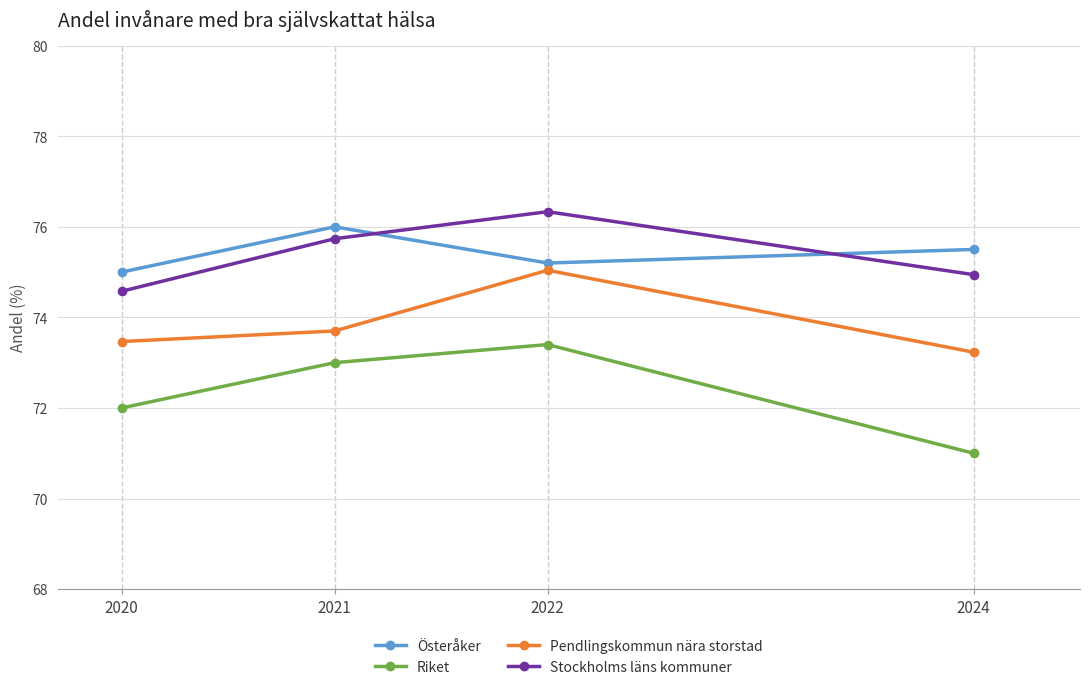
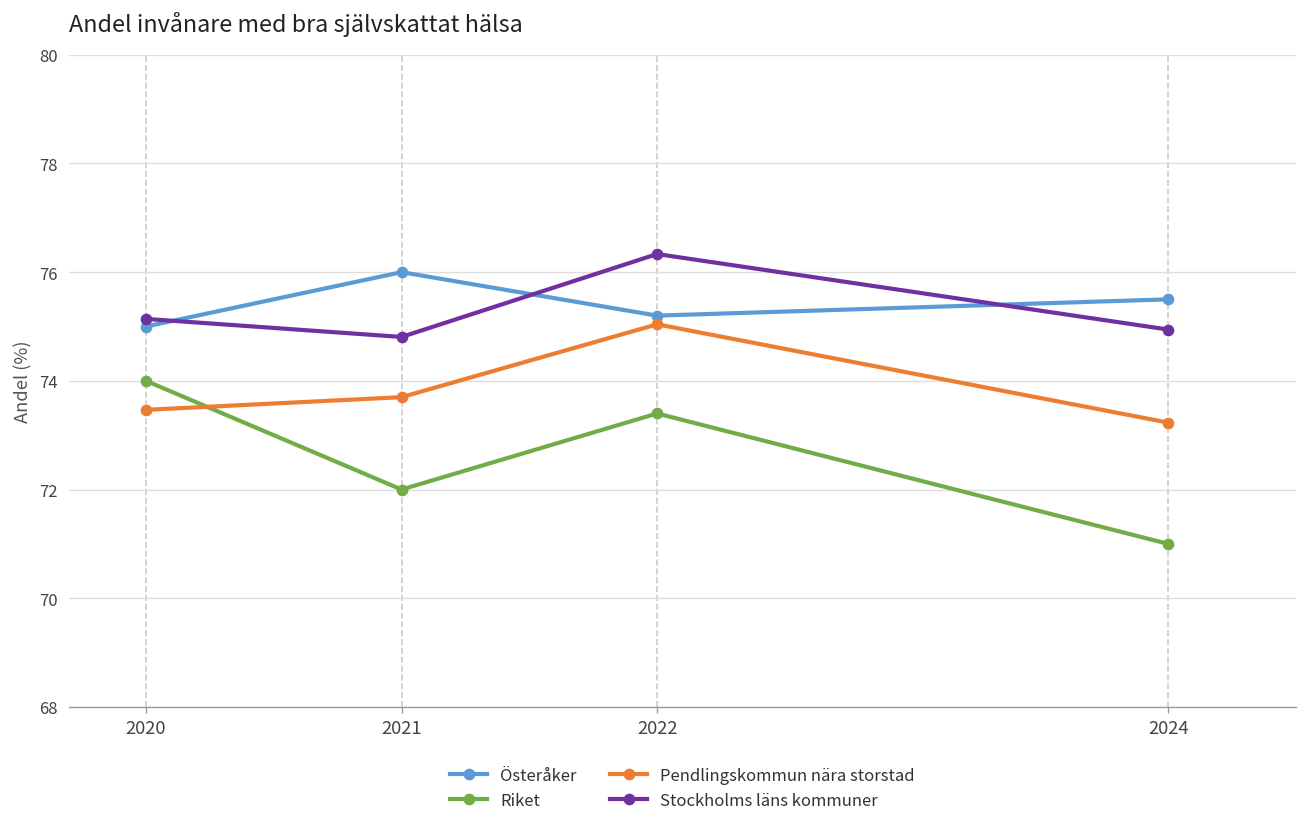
  {
    "Österåker": {
      "2020": 75.0,
      "2021": 76.0,
      "2022": 75.2,
      "2024": 75.5
    },
    "Riket": {
-     "2020": 72,
-     "2021": 73,
+     "2020": 74,
+     "2021": 72,
      "2022": 73.4,
      "2024": 71
    },
    "Pendlingskommun nära storstad": {
      "2020": 73.5,
      "2021": 73.7,
      "2022": 75.0,
      "2024": 73.2
    },
    "Stockholms läns kommuner": {
-     "2020": 74.6,
-     "2021": 75.7,
+     "2020": 75.1,
+     "2021": 74.8,
      "2022": 76.3,
      "2024": 74.9
    }
  }
